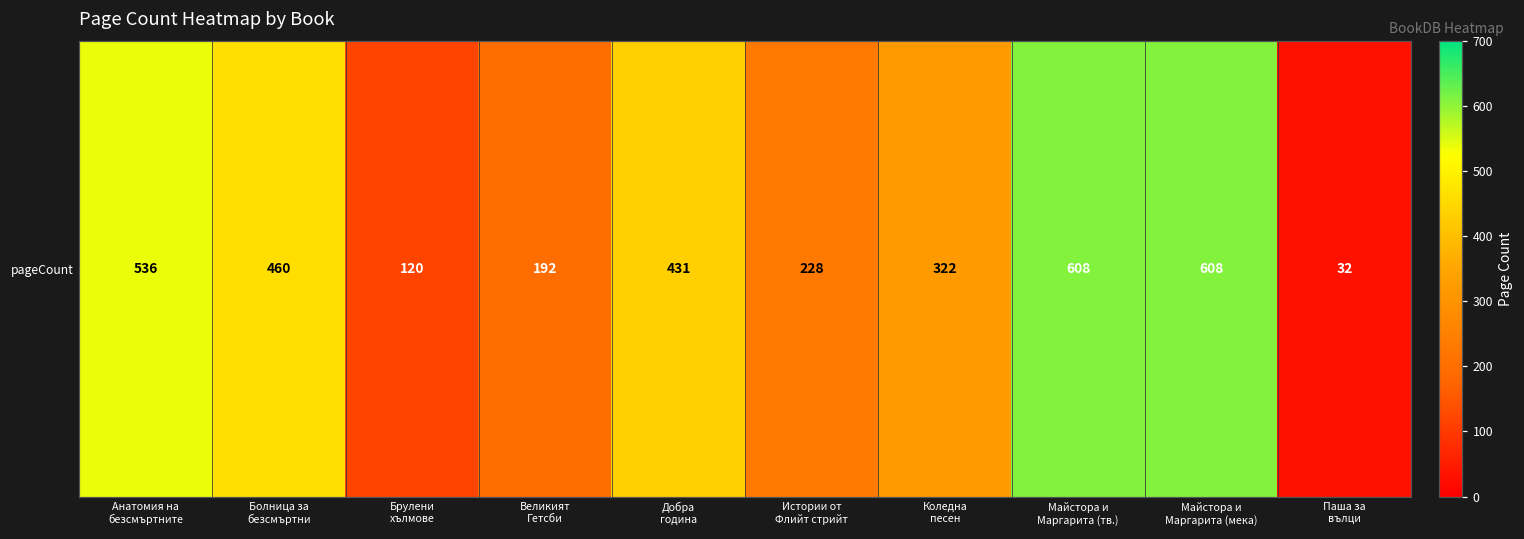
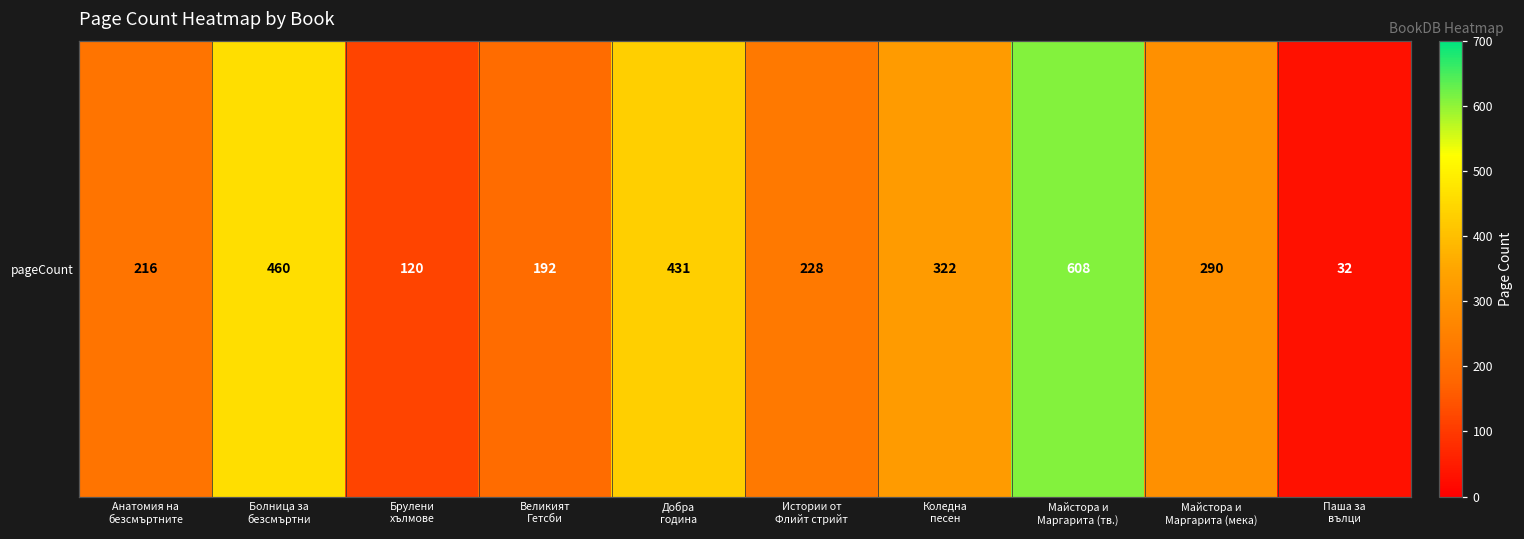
  {
    "pageCount": {
-     "Анатомия на безсмъртните": 536,
+     "Анатомия на безсмъртните": 216,
      "Болница за безсмъртни": 460,
      "Брулени хълмове": 120,
      "Великият Гетсби": 192,
      "Добра година": 431,
      "Истории от Флийт стрийт": 228,
      "Коледна песен": 322,
      "Майстора и Маргарита (тв.)": 608,
-     "Майстора и Маргарита (мека)": 608,
+     "Майстора и Маргарита (мека)": 290,
      "Паша за вълци": 32
    }
  }
